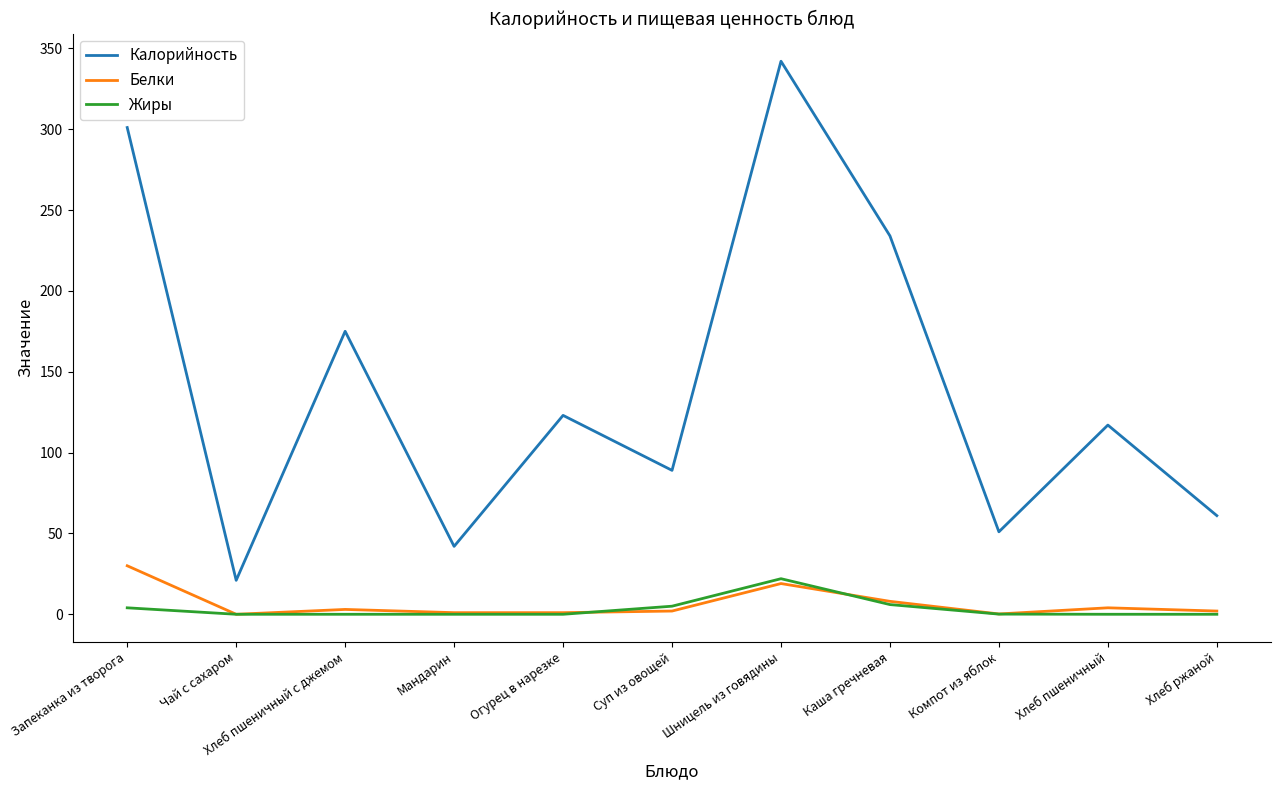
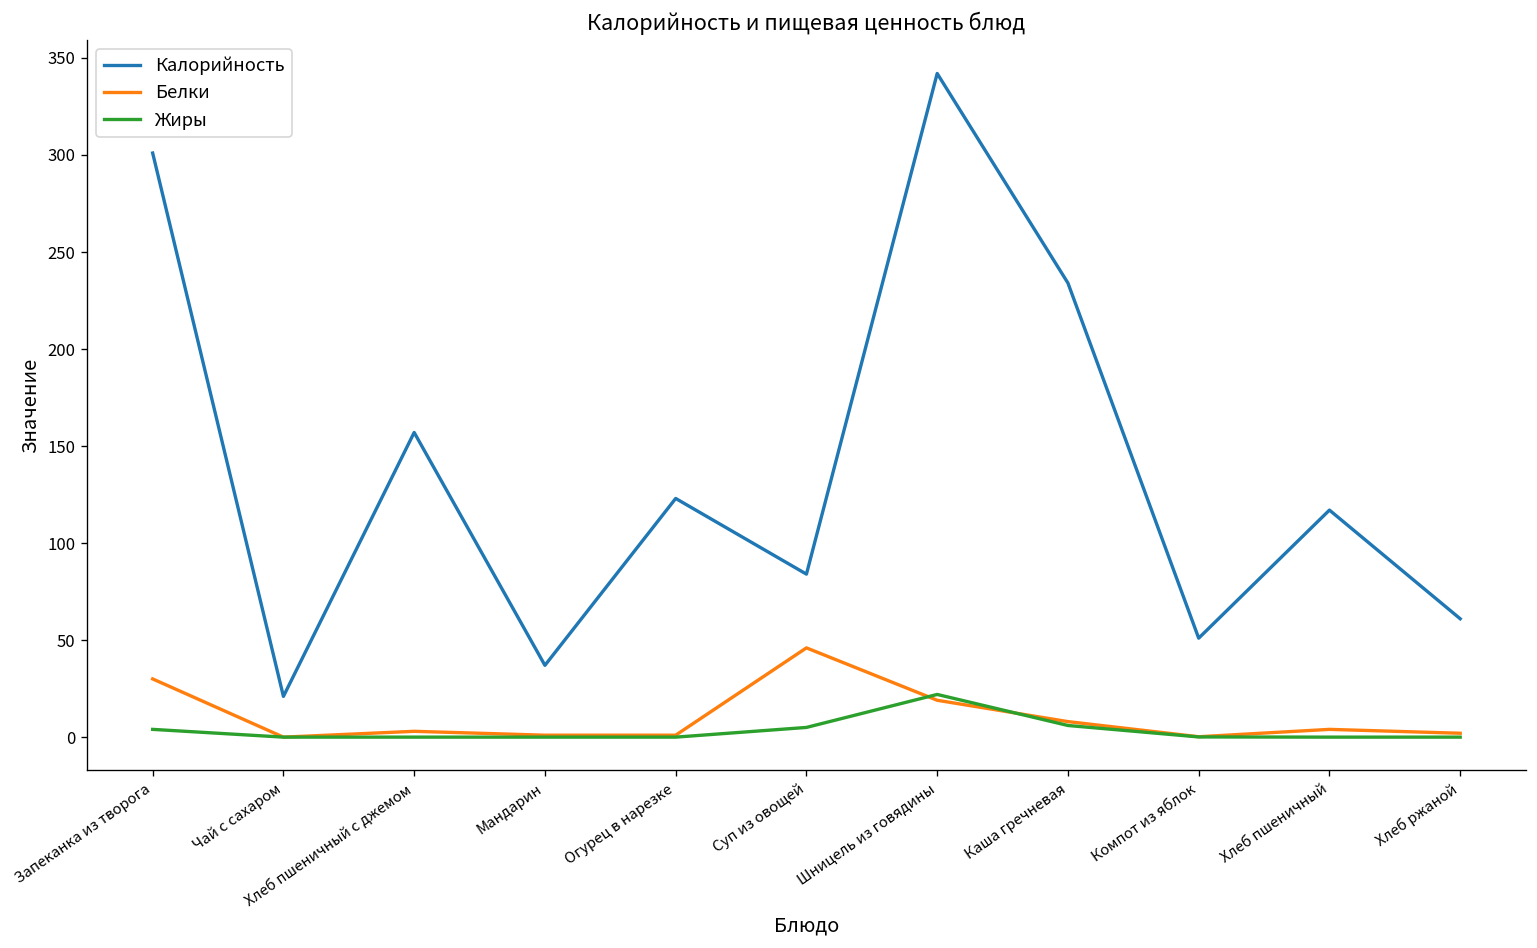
  {
    "Калорийность": {
      "Запеканка из творога": 301,
      "Чай с сахаром": 21,
-     "Хлеб пшеничный с джемом": 175,
-     "Мандарин": 42,
+     "Хлеб пшеничный с джемом": 157,
+     "Мандарин": 37,
      "Огурец в нарезке": 123,
-     "Суп из овощей": 89,
+     "Суп из овощей": 84,
      "Шницель из говядины": 342,
      "Каша гречневая": 234,
      "Компот из яблок": 51,
      "Хлеб пшеничный": 117,
      "Хлеб ржаной": 61
    },
    "Белки": {
      "Запеканка из творога": 30,
      "Хлеб пшеничный с джемом": 3,
-     "Суп из овощей": 2,
+     "Суп из овощей": 46,
      "Шницель из говядины": 19,
      "Каша гречневая": 8,
      "Хлеб пшеничный": 4,
      "Хлеб ржаной": 2
    },
    "Жиры": {
      "Запеканка из творога": 4,
      "Хлеб пшеничный с джемом": 0,
      "Суп из овощей": 5,
      "Шницель из говядины": 22,
      "Каша гречневая": 6,
      "Хлеб пшеничный": 0,
      "Хлеб ржаной": 0
    }
  }
